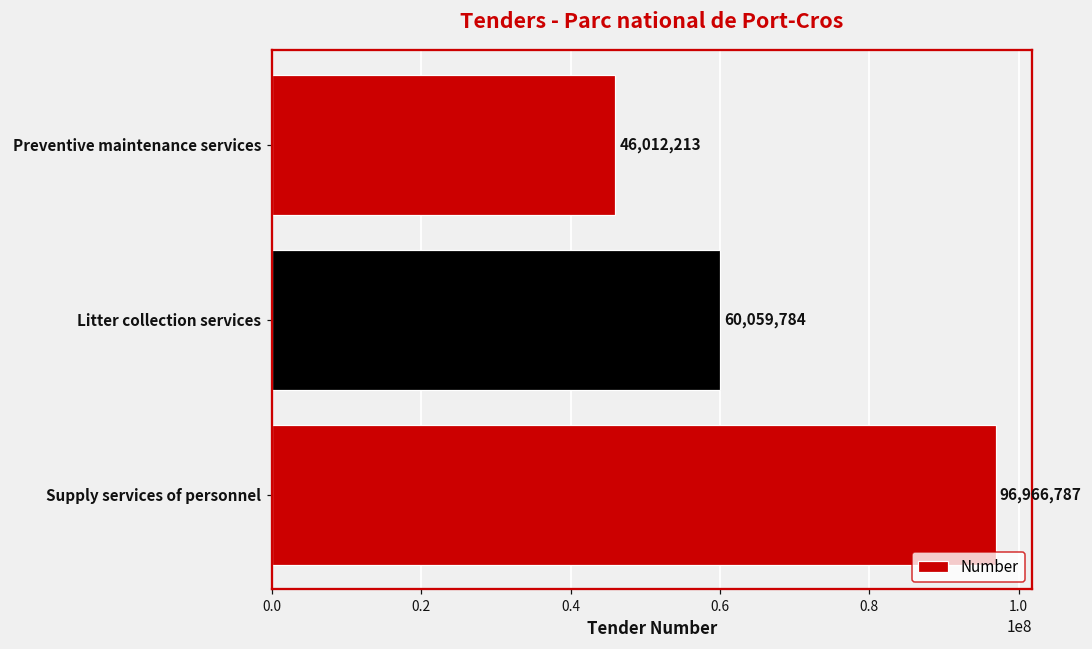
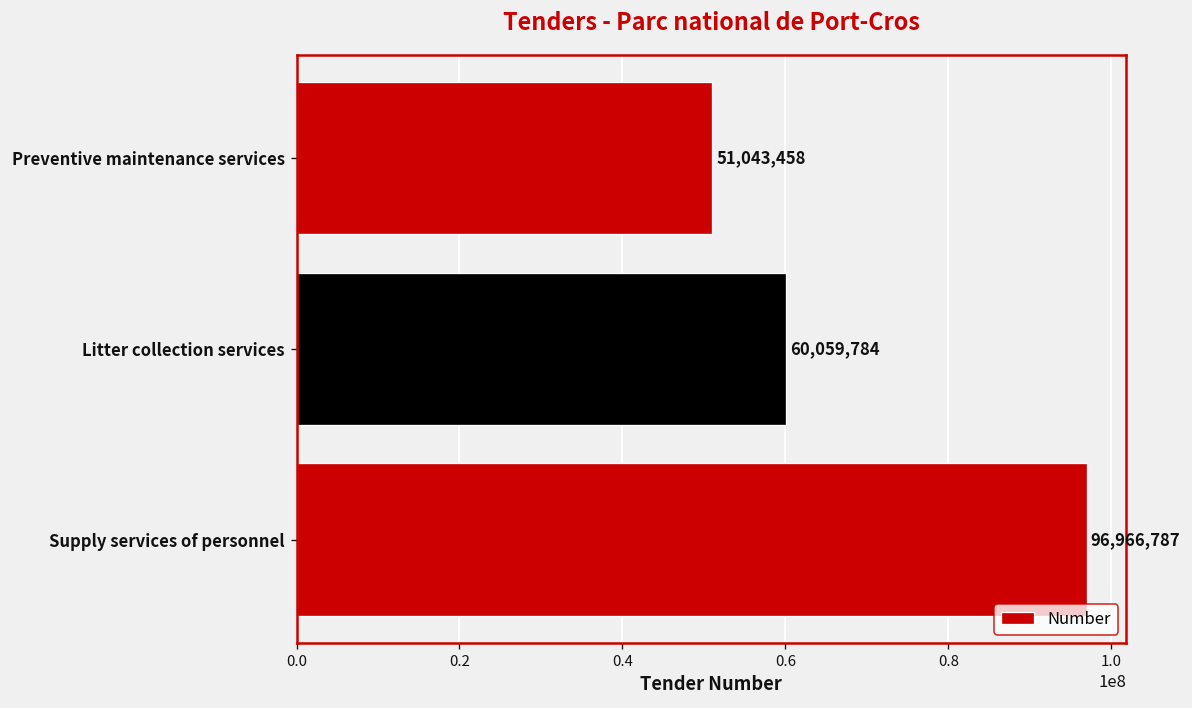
  {
-   "Preventive maintenance services": "46,012,213",
+   "Preventive maintenance services": "51,043,458",
    "Litter collection services": "60,059,784",
    "Supply services of personnel": "96,966,787"
  }
